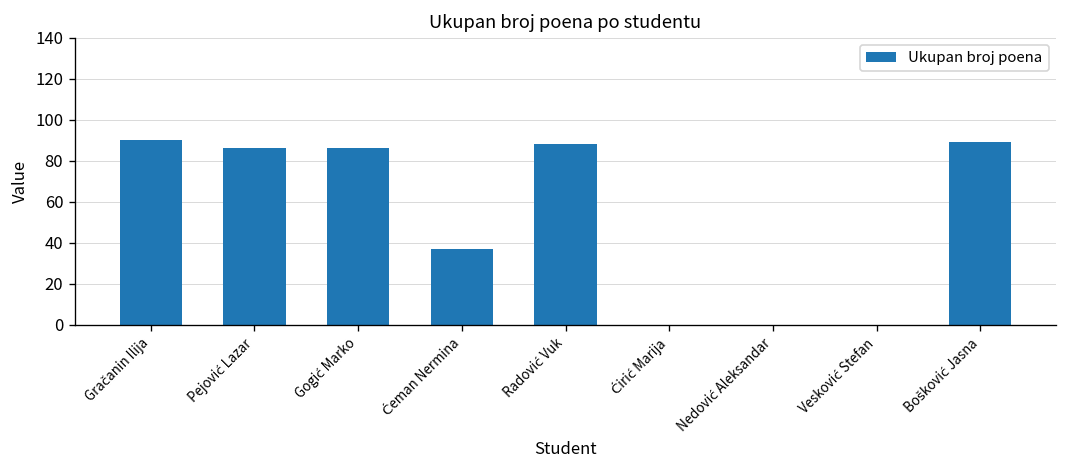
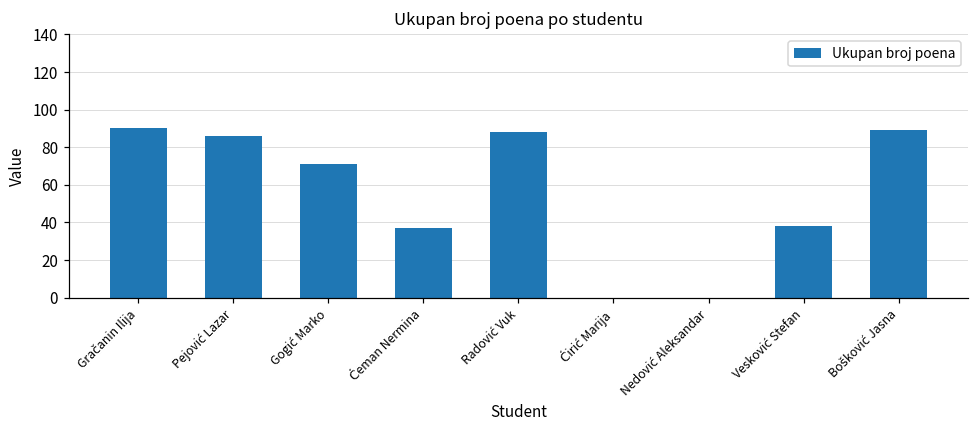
  {
    "Gračanin Ilija": 90,
    "Pejović Lazar": 86,
-   "Gogić Marko": 86,
+   "Gogić Marko": 71,
    "Ćeman Nermina": 37,
    "Radović Vuk": 88,
    "Ćirić Marija": 0,
    "Nedović Aleksandar": 0,
-   "Vesković Stefan": 0,
+   "Vesković Stefan": 38,
    "Bošković Jasna": 89
  }
